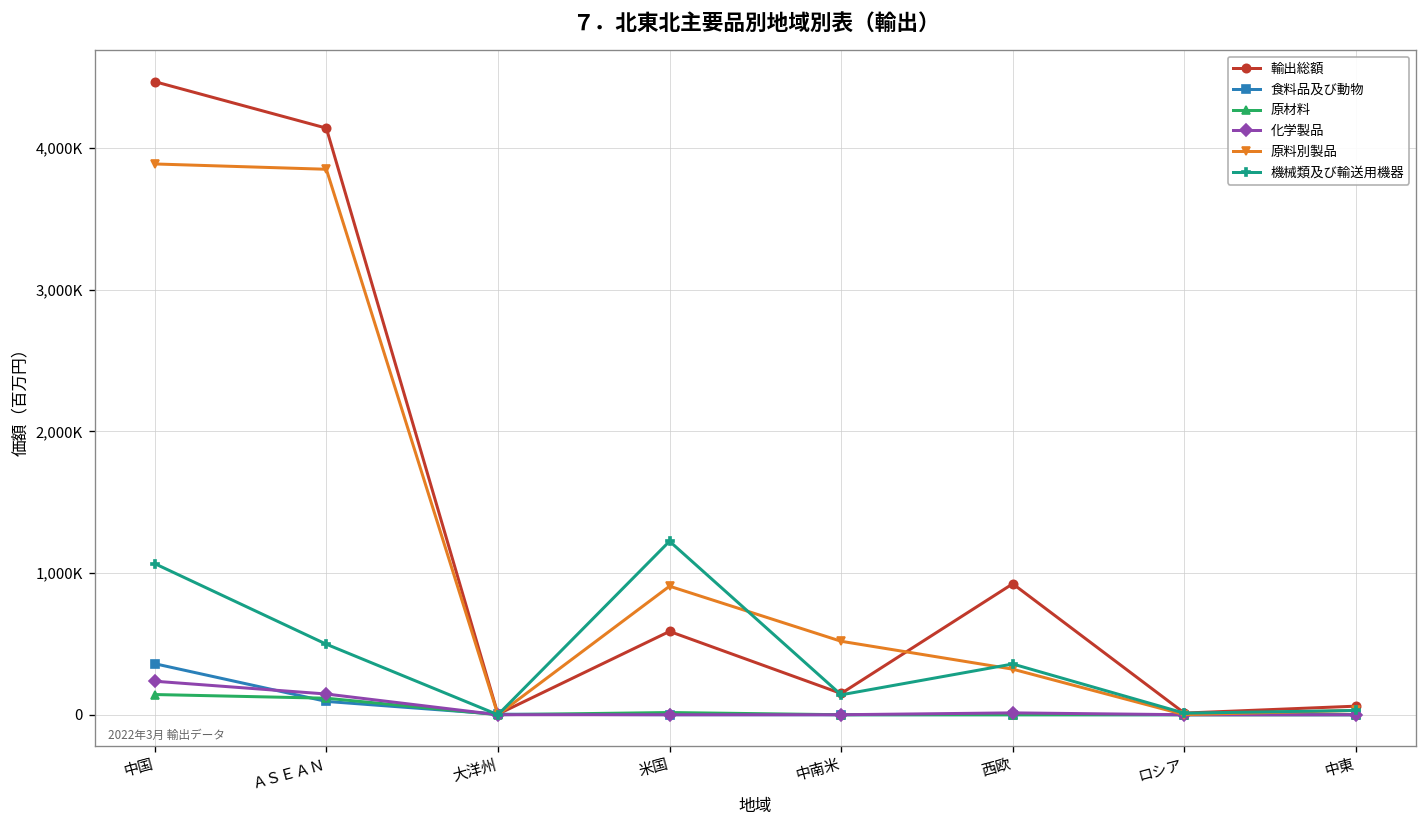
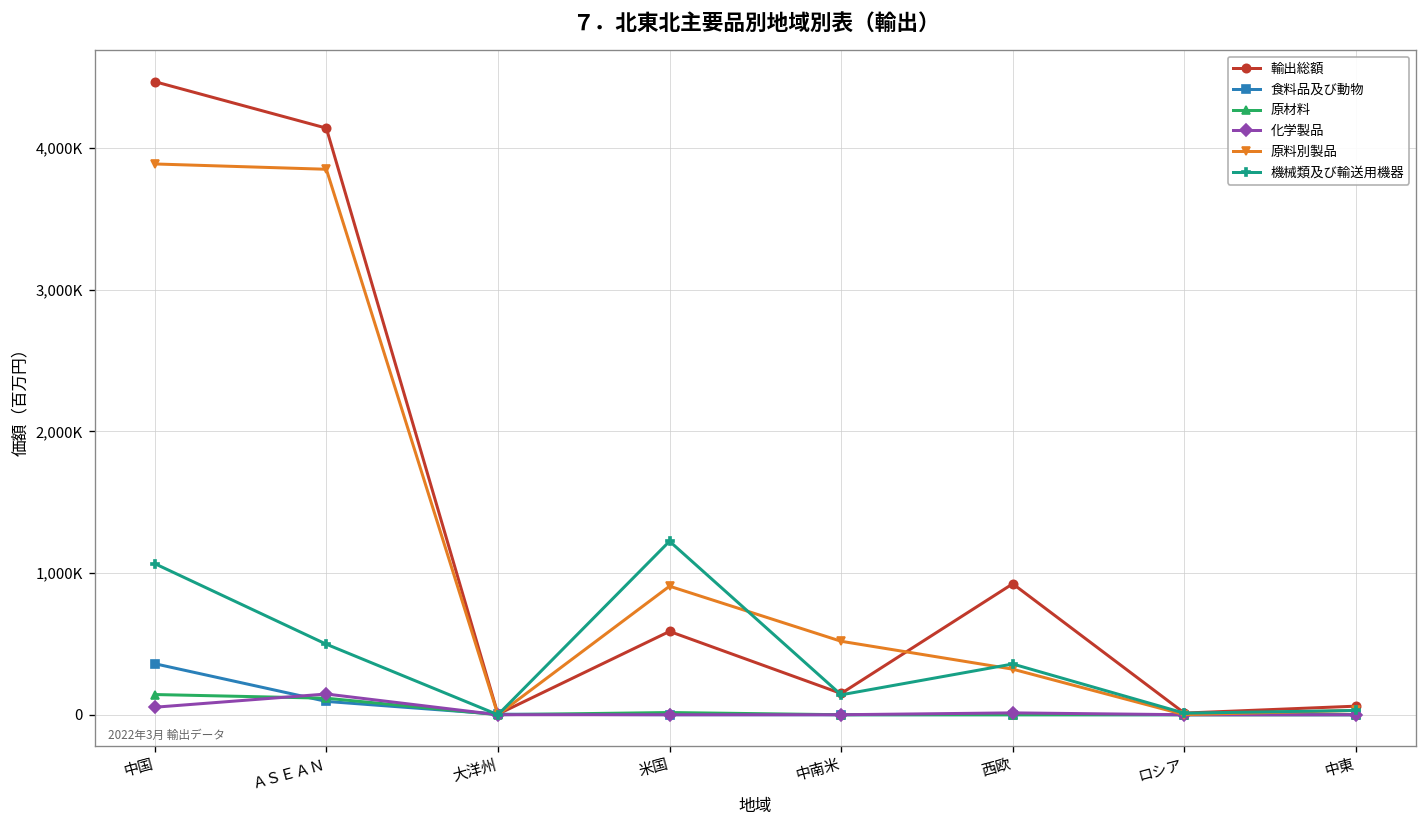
  {
    "輸出総額": {
      "中国": "4,470,000",
      "ＡＳＥＡＮ": "4,140,000",
      "米国": "590,000",
      "西欧": "920,000",
      "中東": "60,000"
    },
    "食料品及び動物": {
      "中国": "360,000",
      "ＡＳＥＡＮ": "90,000"
    },
    "化学製品": {
-     "中国": "240,000",
+     "中国": "50,000",
      "ＡＳＥＡＮ": "150,000"
    },
    "原料別製品": {
      "中国": "3,890,000",
      "ＡＳＥＡＮ": "3,850,000",
      "米国": "910,000",
      "中南米": "520,000",
      "西欧": "320,000"
    }
  }
